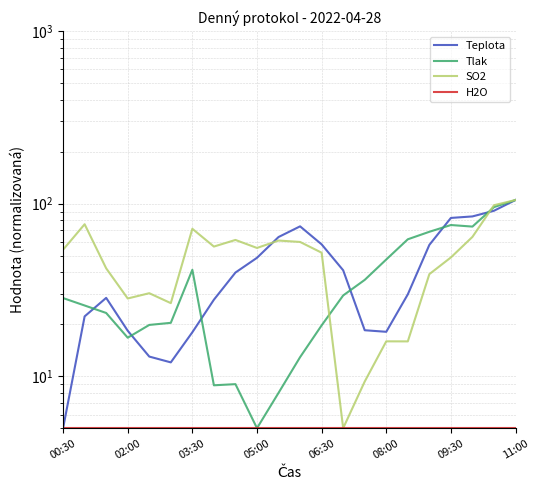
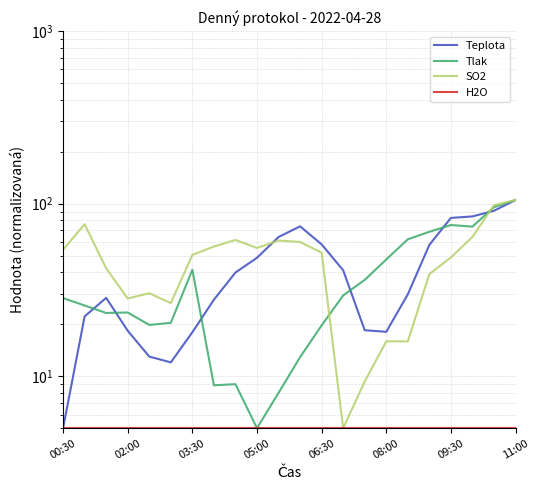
  {
    "Teplota": {
      "02:00": 18,
      "03:30": 18,
      "05:00": 49,
      "06:30": 58,
      "08:00": 18,
      "09:30": 80
    },
    "Tlak": {
      "00:30": 28,
-     "02:00": 17,
+     "02:00": 23,
      "03:30": 41,
      "06:30": 20,
      "08:00": 47,
      "09:30": 80
    },
    "SO2": {
      "00:30": 54,
      "02:00": 28,
-     "03:30": 72,
+     "03:30": 50,
      "05:00": 55,
      "06:30": 52,
      "08:00": 16,
      "09:30": 49
    },
    "H2O": {
      "02:00": 5,
      "03:30": 5,
      "06:30": 5,
      "08:00": 5,
      "09:30": 5,
      "11:00": 5
    }
  }
